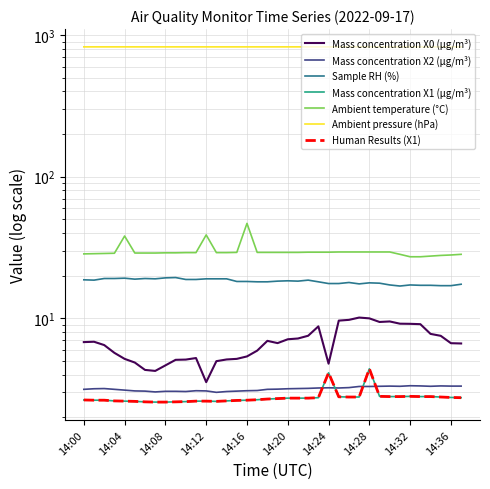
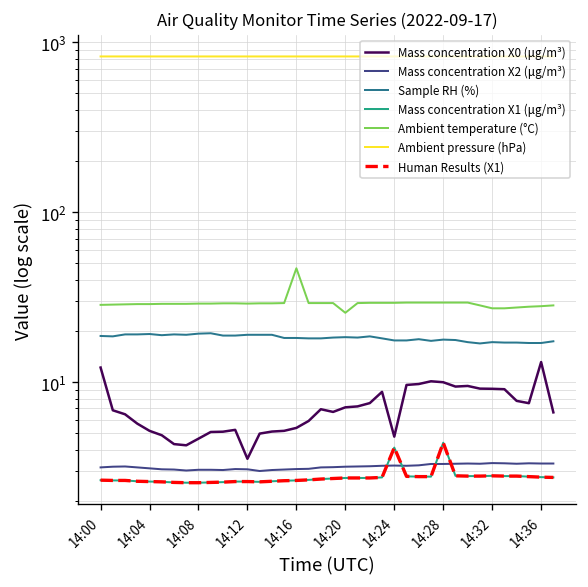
  {
    "Mass concentration X0 (μg/m³)": {
-     "14:00": 7,
+     "14:00": 12,
      "14:04": 5,
      "14:08": 4.7,
      "14:12": 3.5,
      "14:16": 5.4,
      "14:20": 7,
      "14:24": 4.8,
      "14:28": 10,
      "14:32": 9,
-     "14:36": 7
+     "14:36": 13
    },
    "Human Results (X1)": {
      "14:00": 2.7,
      "14:04": 2.6,
      "14:08": 2.6,
      "14:12": 2.6,
      "14:16": 2.6,
      "14:20": 2.7,
      "14:24": 4,
      "14:28": 4.4,
      "14:32": 2.8,
      "14:36": 2.8
    },
    "Ambient temperature (°C)": {
      "14:00": 29,
-     "14:04": 38,
+     "14:04": 29,
      "14:08": 29,
-     "14:12": 39,
+     "14:12": 29,
      "14:16": 47,
-     "14:20": 29,
+     "14:20": 26,
      "14:24": 29,
      "14:28": 29,
      "14:32": 27,
      "14:36": 28
    },
    "Ambient pressure (hPa)": {
      "14:00": 800,
      "14:04": 800,
      "14:08": 800,
      "14:12": 800,
      "14:16": 800,
      "14:20": 800
    }
  }
